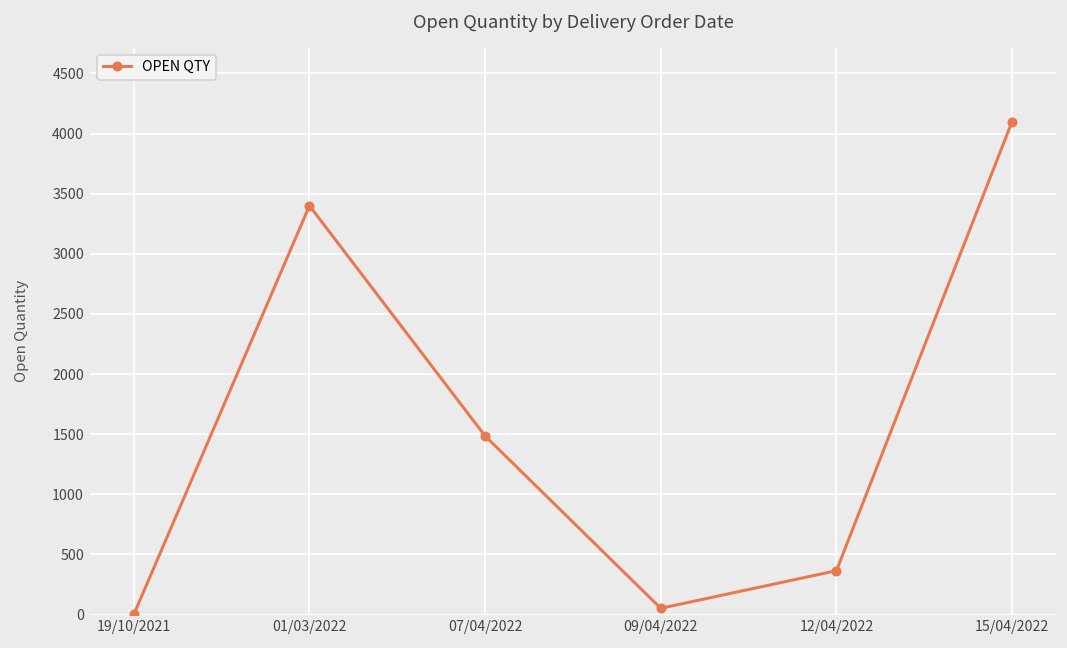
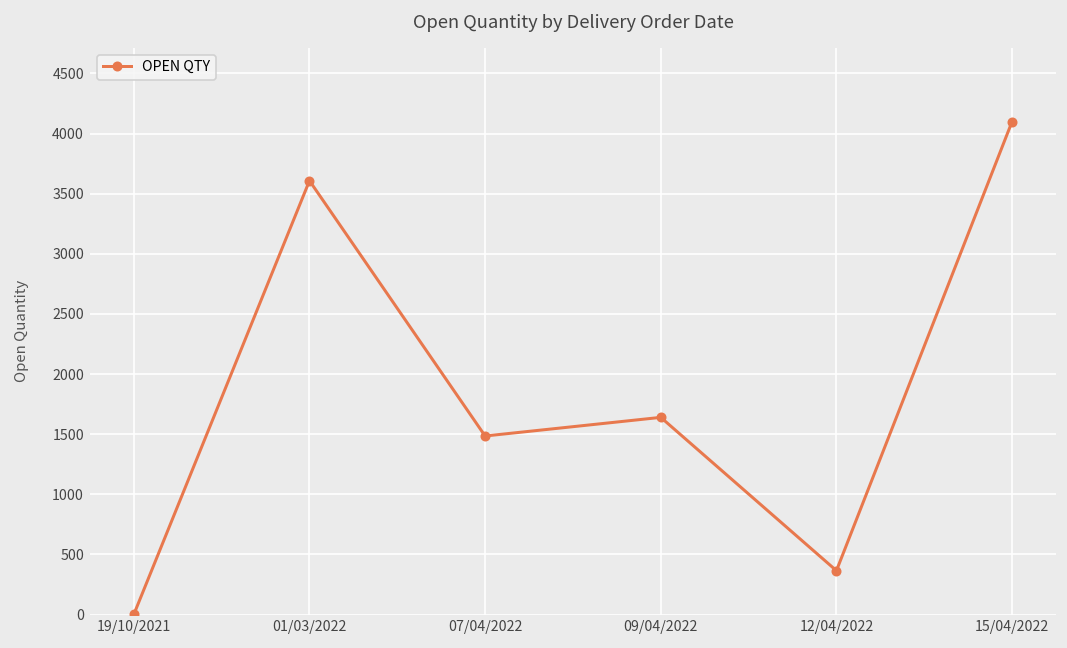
  {
    "19/10/2021": 0,
-   "01/03/2022": 3400,
+   "01/03/2022": 3610,
    "07/04/2022": 1490,
-   "09/04/2022": 50,
+   "09/04/2022": 1640,
    "12/04/2022": 370,
    "15/04/2022": 4100
  }
